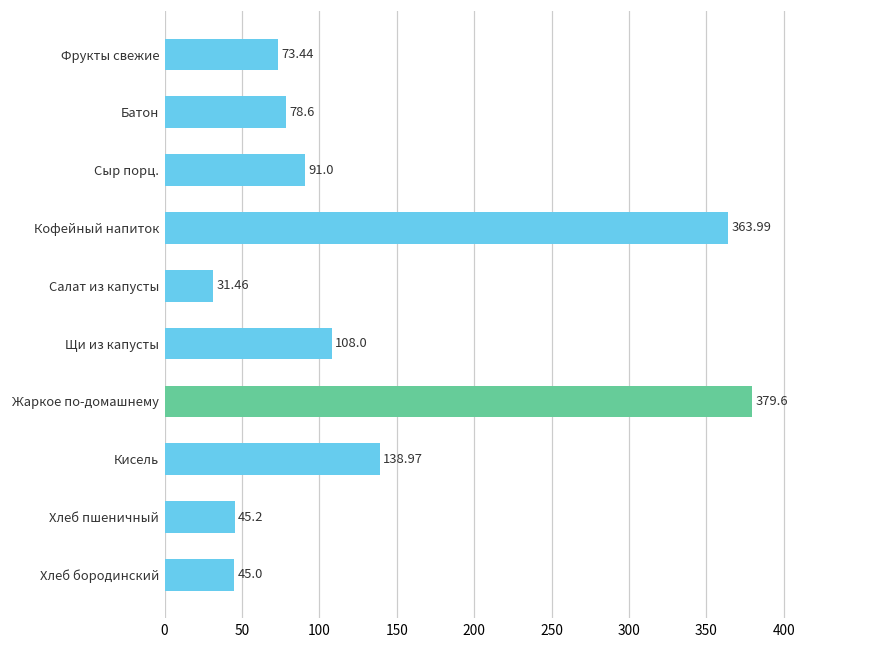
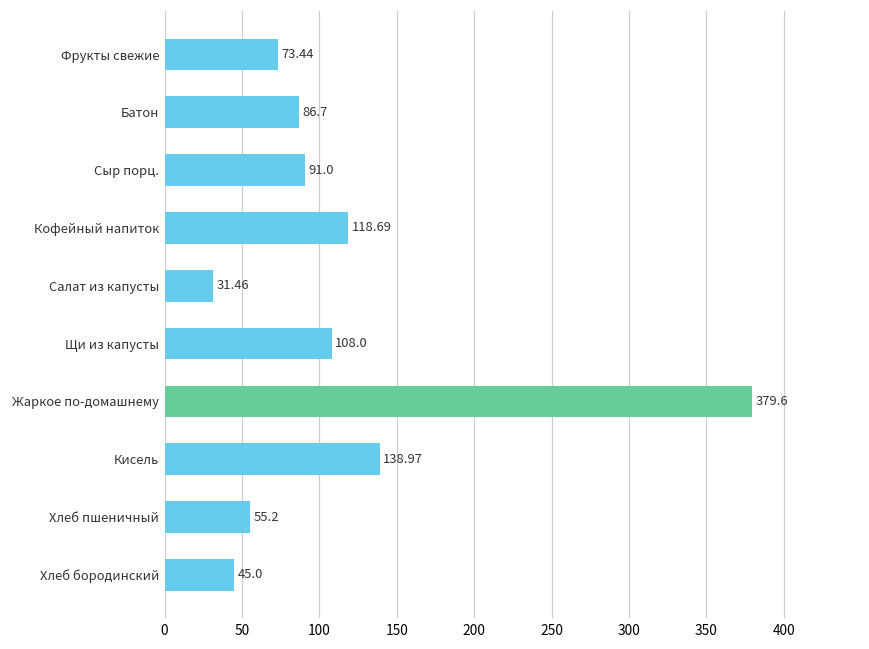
  {
    "Фрукты свежие": 73.44,
-   "Батон": 78.6,
+   "Батон": 86.7,
    "Сыр порц.": 91.0,
-   "Кофейный напиток": 363.99,
+   "Кофейный напиток": 118.69,
    "Салат из капусты": 31.46,
    "Щи из капусты": 108.0,
    "Жаркое по-домашнему": 379.6,
    "Кисель": 138.97,
-   "Хлеб пшеничный": 45.2,
+   "Хлеб пшеничный": 55.2,
    "Хлеб бородинский": 45.0
  }
